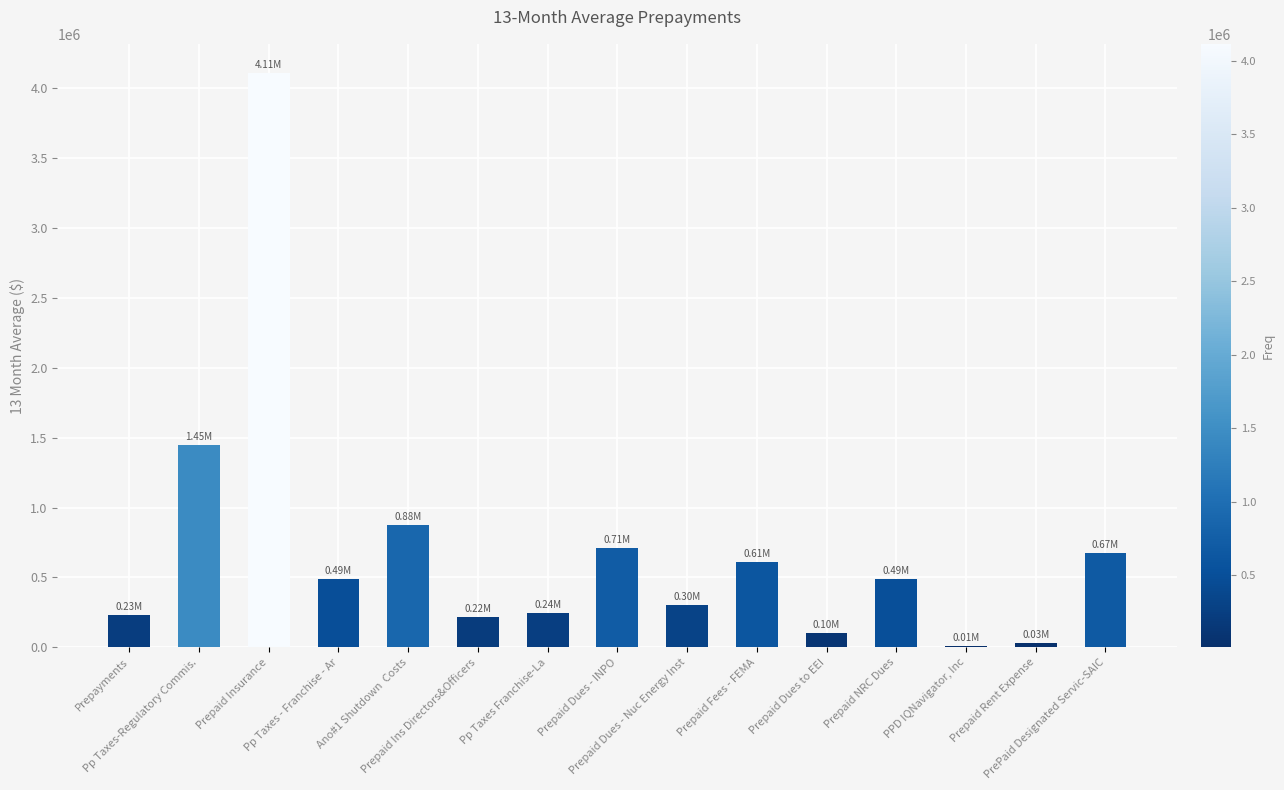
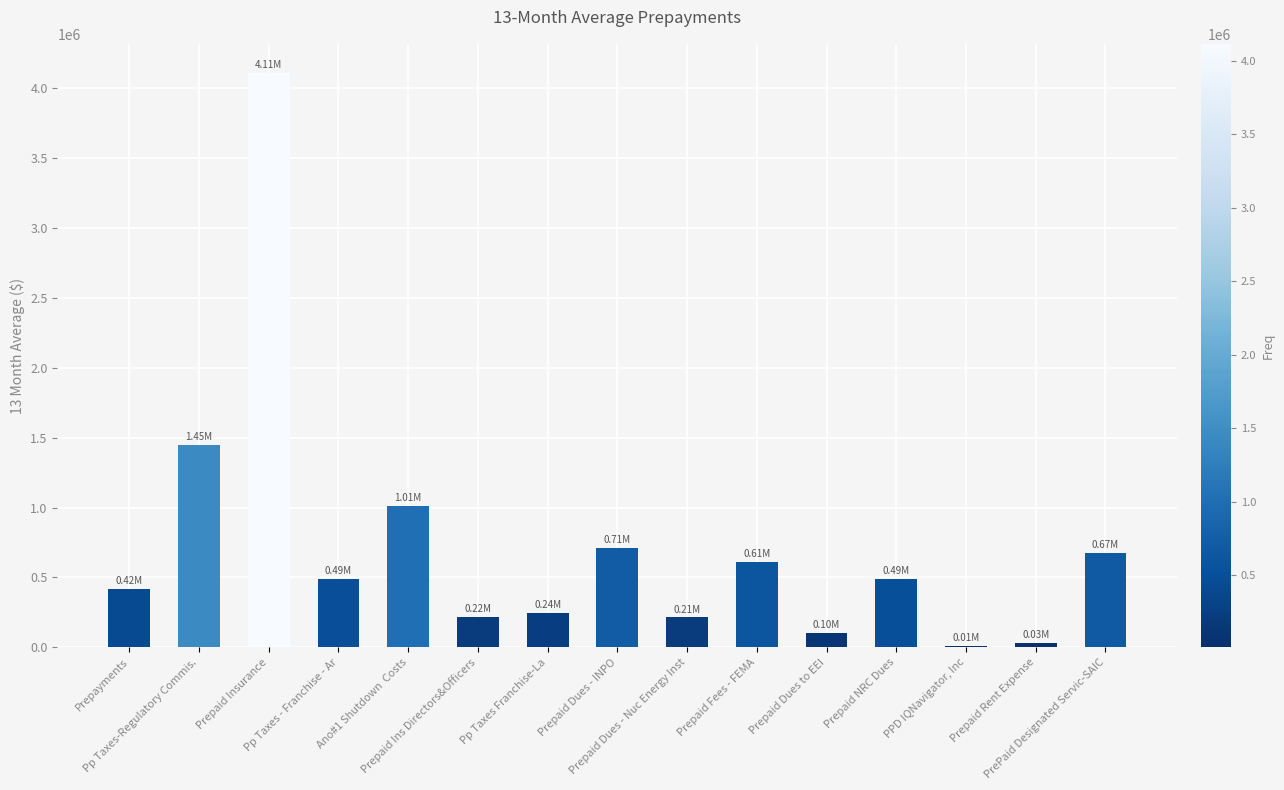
  {
-   "Prepayments": "0.23M",
+   "Prepayments": "0.42M",
    "Pp Taxes-Regulatory Commis.": "1.45M",
    "Prepaid Insurance": "4.11M",
    "Pp Taxes - Franchise - Ar": "0.49M",
-   "Ano#1 Shutdown Costs": "0.88M",
+   "Ano#1 Shutdown Costs": "1.01M",
    "Prepaid Ins Directors&Officers": "0.22M",
    "Pp Taxes Franchise-La": "0.24M",
    "Prepaid Dues - INPO": "0.71M",
-   "Prepaid Dues - Nuc Energy Inst": "0.30M",
+   "Prepaid Dues - Nuc Energy Inst": "0.21M",
    "Prepaid Fees - FEMA": "0.61M",
    "Prepaid Dues to EEI": "0.10M",
    "Prepaid NRC Dues": "0.49M",
    "PPD IQNavigator, Inc": "0.01M",
    "Prepaid Rent Expense": "0.03M",
    "PrePaid Designated Servic-SAIC": "0.67M"
  }
